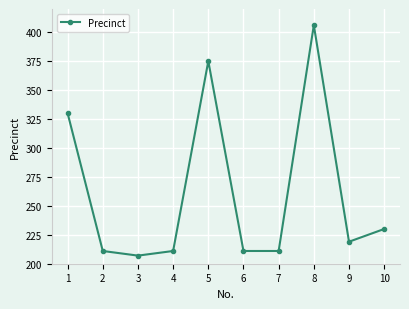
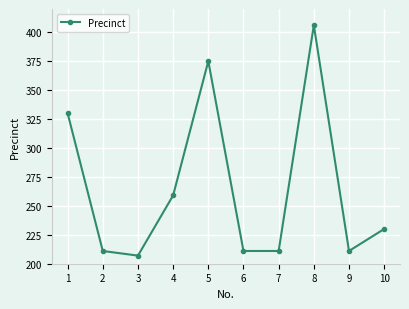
  {
    "1": 330,
    "2": 211,
    "3": 207,
-   "4": 211,
+   "4": 259,
    "5": 375,
    "6": 211,
    "7": 211,
    "8": 406,
-   "9": 219,
+   "9": 211,
    "10": 230
  }
